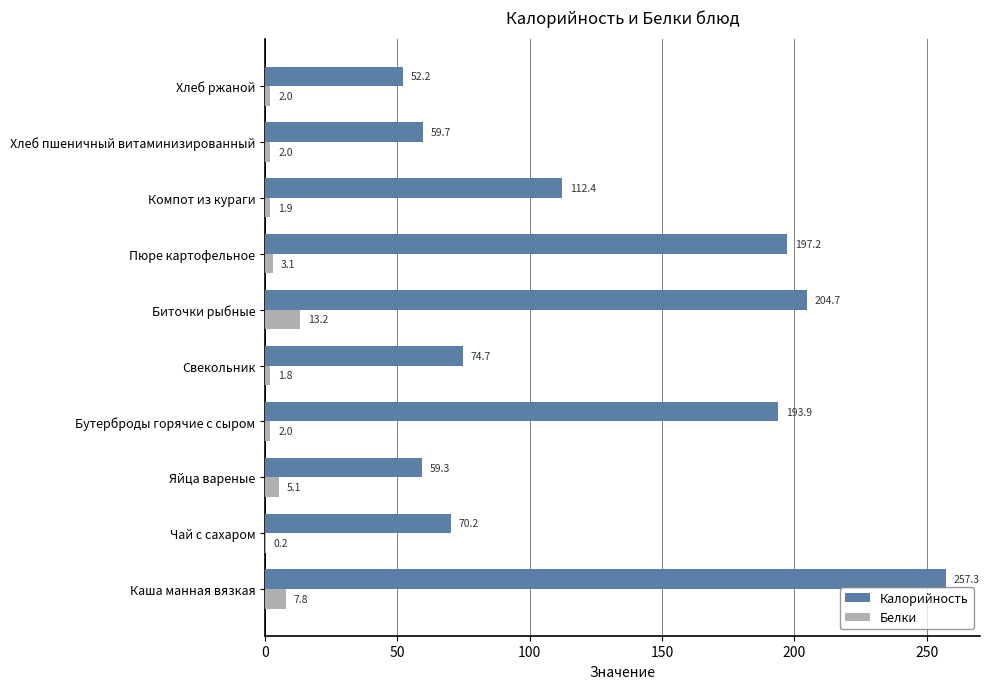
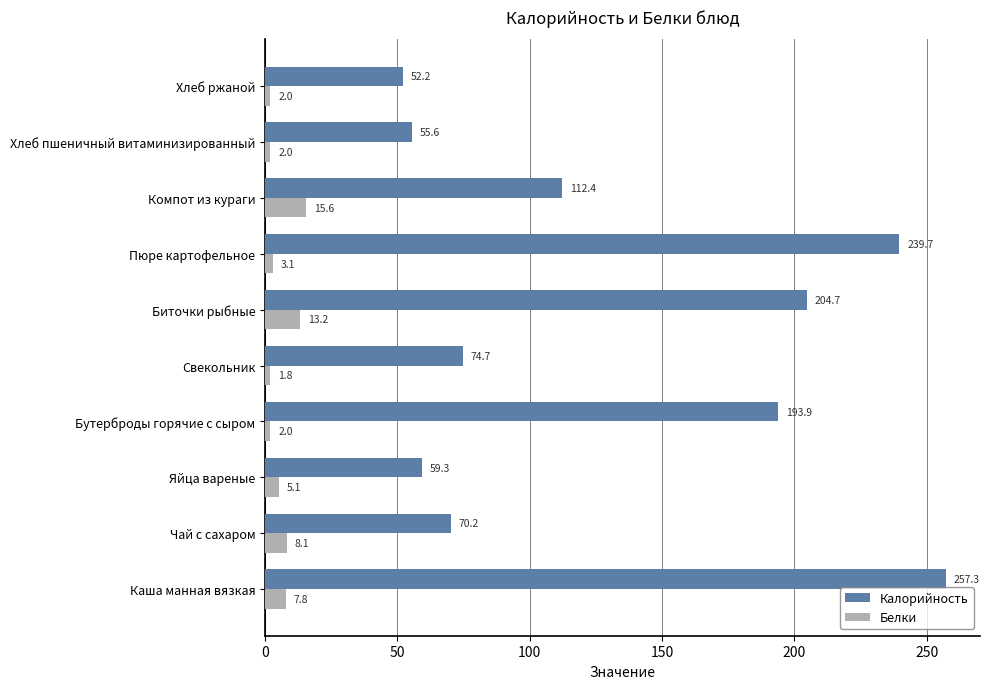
  {
    "Калорийность": {
      "Хлеб ржаной": 52.2,
-     "Хлеб пшеничный витаминизированный": 59.7,
+     "Хлеб пшеничный витаминизированный": 55.6,
      "Компот из кураги": 112.4,
-     "Пюре картофельное": 197.2,
+     "Пюре картофельное": 239.7,
      "Биточки рыбные": 204.7,
      "Свекольник": 74.7,
      "Бутерброды горячие с сыром": 193.9,
      "Яйца вареные": 59.3,
      "Чай с сахаром": 70.2,
      "Каша манная вязкая": 257.3
    },
    "Белки": {
      "Хлеб ржаной": 2.0,
      "Хлеб пшеничный витаминизированный": 2.0,
-     "Компот из кураги": 1.9,
+     "Компот из кураги": 15.6,
      "Пюре картофельное": 3.1,
      "Биточки рыбные": 13.2,
      "Свекольник": 1.8,
      "Бутерброды горячие с сыром": 2.0,
      "Яйца вареные": 5.1,
-     "Чай с сахаром": 0.2,
+     "Чай с сахаром": 8.1,
      "Каша манная вязкая": 7.8
    }
  }
